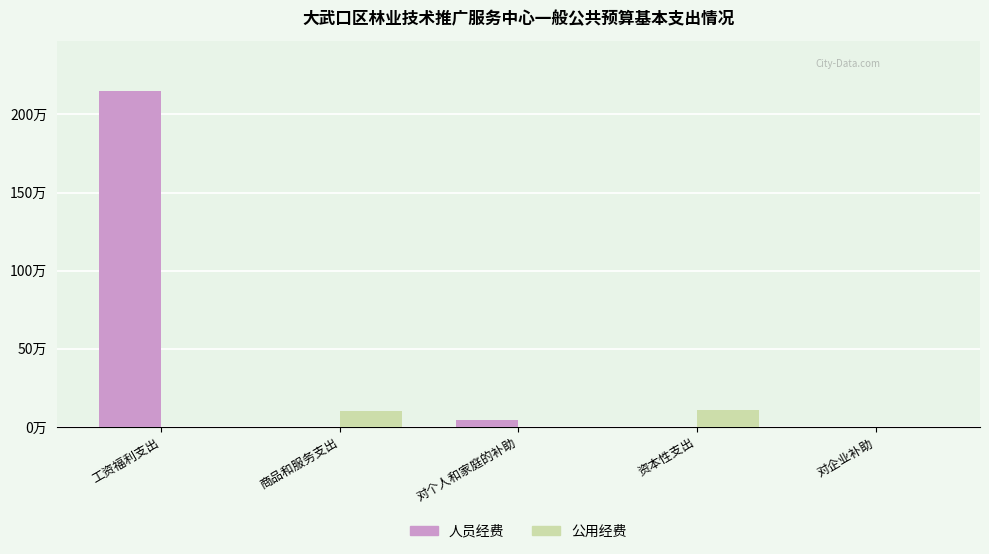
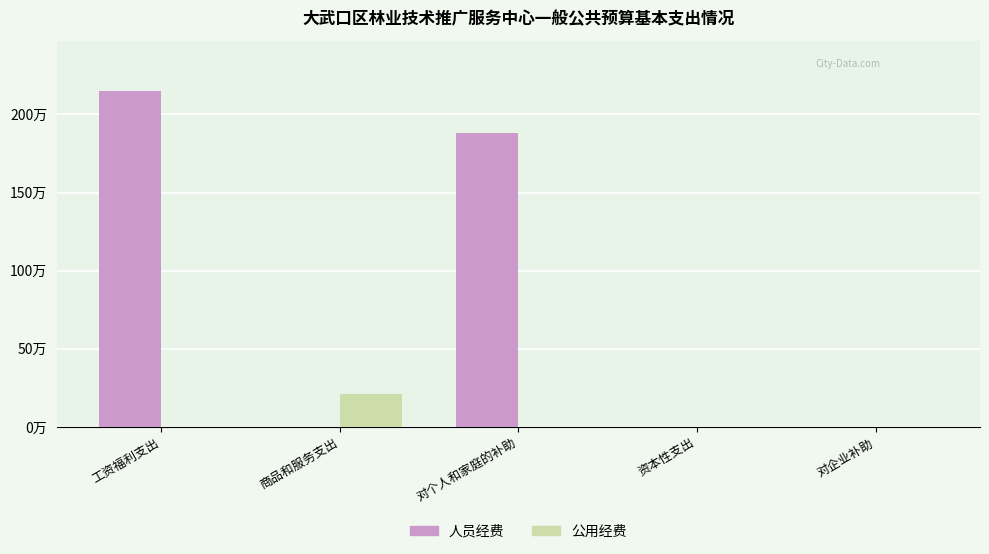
  {
    "人员经费": {
      "工资福利支出": "215万",
      "商品和服务支出": "0万",
-     "对个人和家庭的补助": "5万",
+     "对个人和家庭的补助": "188万",
      "资本性支出": "0万",
      "对企业补助": "0万"
    },
    "公用经费": {
      "工资福利支出": "0万",
-     "商品和服务支出": "10万",
+     "商品和服务支出": "21万",
      "对个人和家庭的补助": "0万",
-     "资本性支出": "11万",
+     "资本性支出": "0万",
      "对企业补助": "0万"
    }
  }
